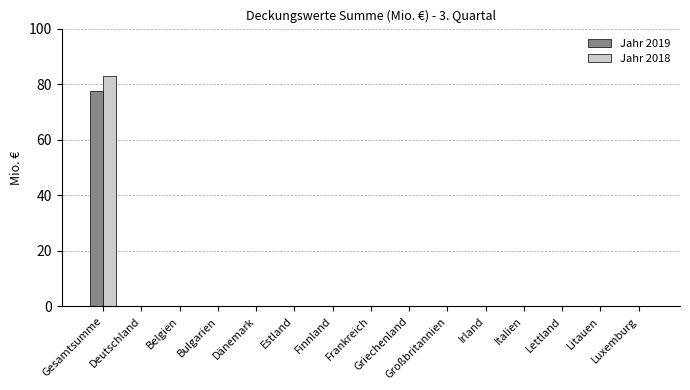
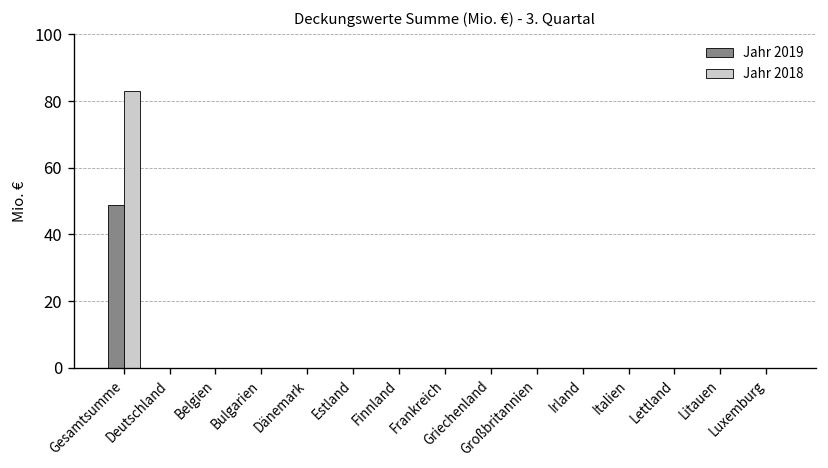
  {
    "Jahr 2019": {
-     "Gesamtsumme": 77,
+     "Gesamtsumme": 49,
      "Deutschland": 0,
      "Belgien": 0,
      "Bulgarien": 0,
      "Dänemark": 0,
      "Estland": 0,
      "Finnland": 0,
      "Frankreich": 0,
      "Griechenland": 0,
      "Großbritannien": 0,
      "Irland": 0,
      "Italien": 0,
      "Lettland": 0,
      "Litauen": 0,
      "Luxemburg": 0
    },
    "Jahr 2018": {
      "Gesamtsumme": 83,
      "Deutschland": 0,
      "Belgien": 0,
      "Bulgarien": 0,
      "Dänemark": 0,
      "Estland": 0,
      "Finnland": 0,
      "Frankreich": 0,
      "Griechenland": 0,
      "Großbritannien": 0,
      "Irland": 0,
      "Italien": 0,
      "Lettland": 0,
      "Litauen": 0,
      "Luxemburg": 0
    }
  }
